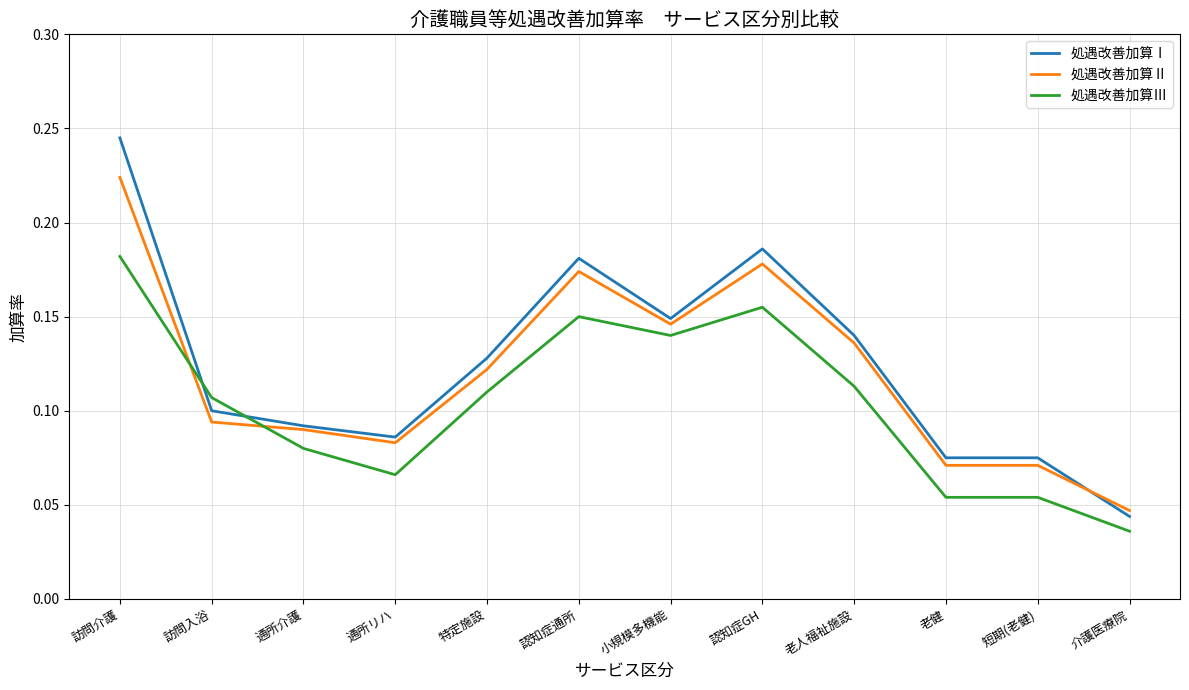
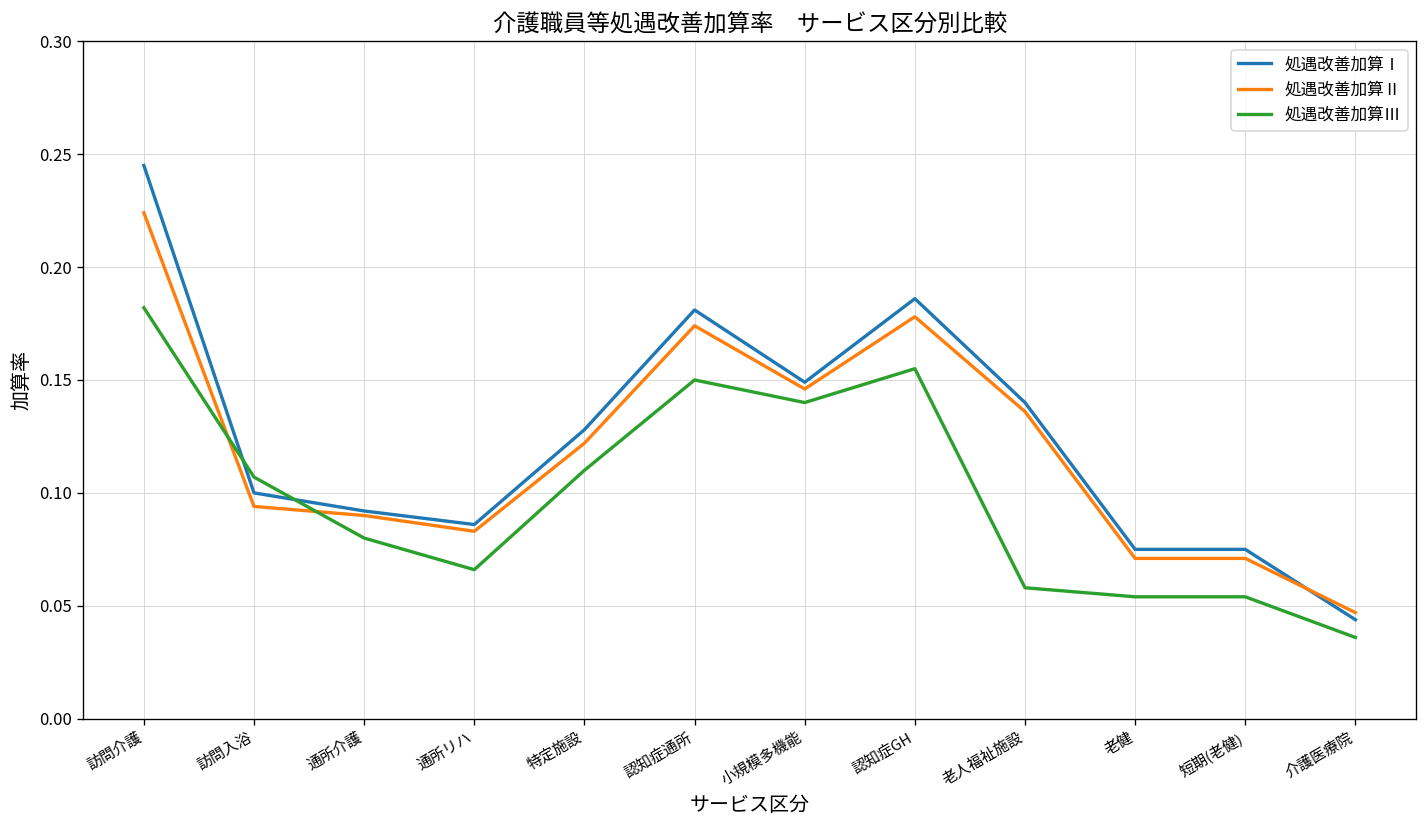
  {
    "処遇改善加算Ⅰ": {
      "訪問介護": 0.245,
      "訪問入浴": 0.100,
      "通所介護": 0.092,
      "通所リハ": 0.086,
      "特定施設": 0.128,
      "認知症通所": 0.181,
      "小規模多機能": 0.149,
      "認知症GH": 0.186,
      "老人福祉施設": 0.140,
      "老健": 0.075,
      "短期(老健)": 0.075,
      "介護医療院": 0.044
    },
    "処遇改善加算Ⅱ": {
      "訪問介護": 0.224,
      "訪問入浴": 0.094,
      "通所介護": 0.090,
      "通所リハ": 0.083,
      "特定施設": 0.122,
      "認知症通所": 0.174,
      "小規模多機能": 0.146,
      "認知症GH": 0.178,
      "老人福祉施設": 0.136,
      "老健": 0.071,
      "短期(老健)": 0.071,
      "介護医療院": 0.047
    },
    "処遇改善加算Ⅲ": {
      "訪問介護": 0.182,
      "訪問入浴": 0.107,
      "通所介護": 0.080,
      "通所リハ": 0.066,
      "特定施設": 0.110,
      "認知症通所": 0.150,
      "小規模多機能": 0.140,
      "認知症GH": 0.155,
-     "老人福祉施設": 0.113,
+     "老人福祉施設": 0.058,
      "老健": 0.054,
      "短期(老健)": 0.054,
      "介護医療院": 0.036
    }
  }
